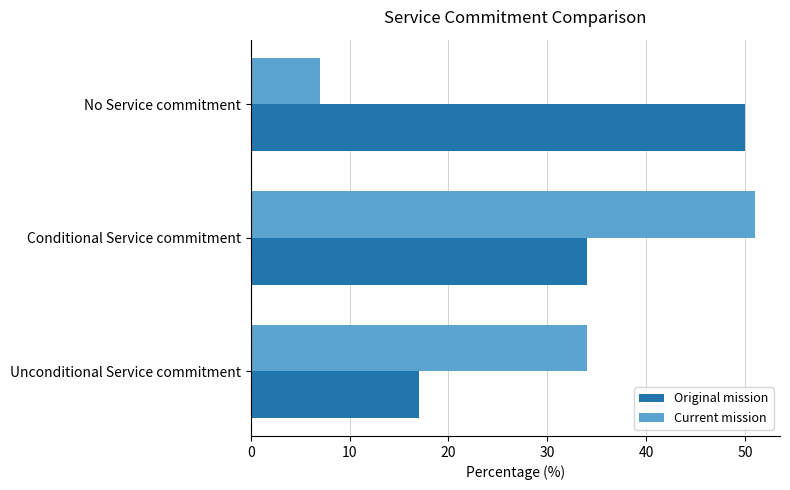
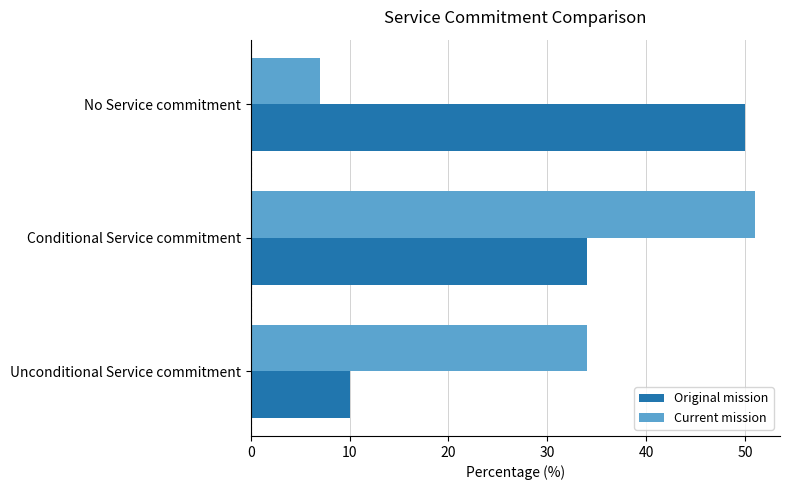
  {
    "Original mission": {
      "No Service commitment": 50,
      "Conditional Service commitment": 34,
-     "Unconditional Service commitment": 17
+     "Unconditional Service commitment": 10
    },
    "Current mission": {
      "No Service commitment": 7,
      "Conditional Service commitment": 51,
      "Unconditional Service commitment": 34
    }
  }
